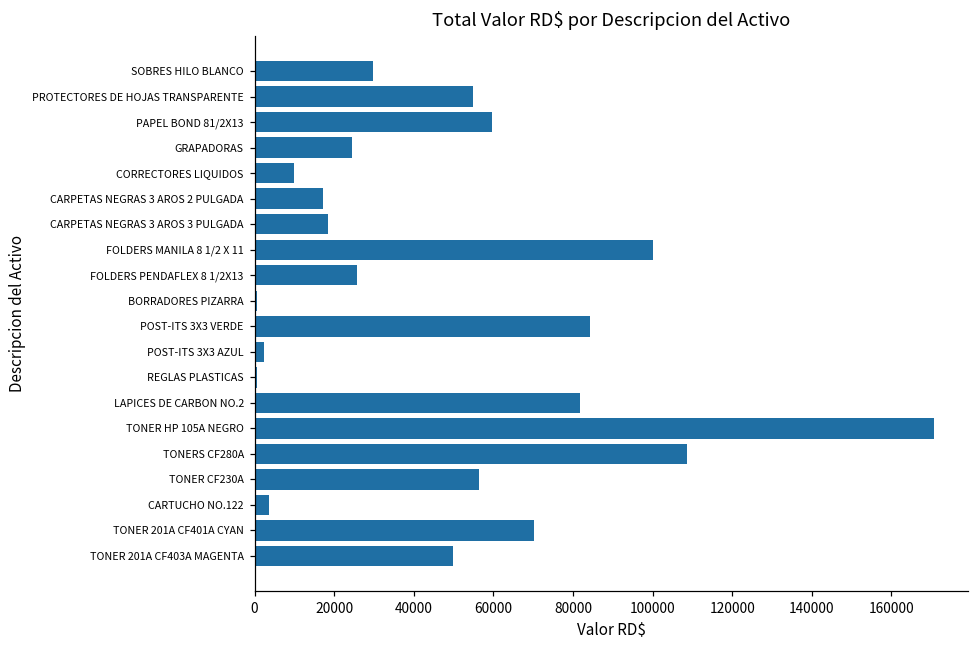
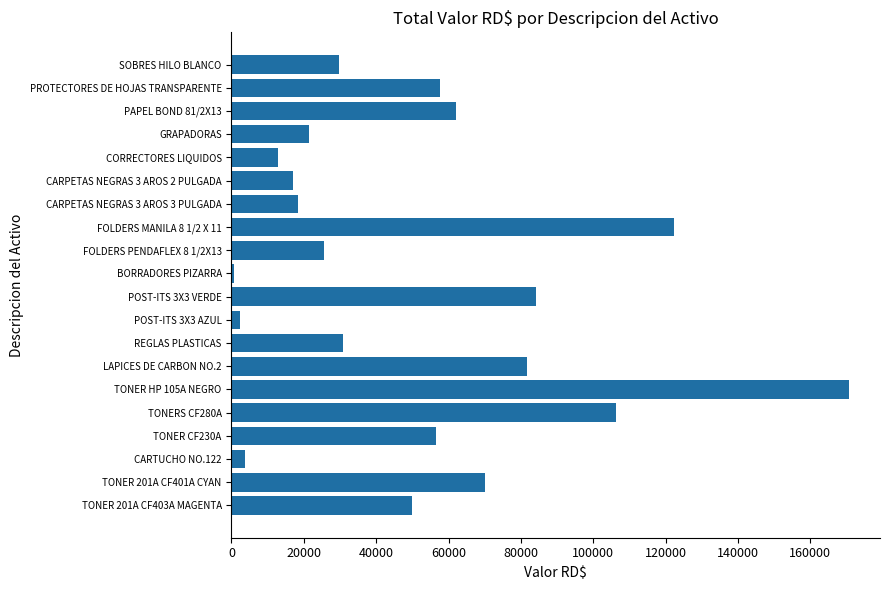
  {
    "SOBRES HILO BLANCO": 30000,
-   "PROTECTORES DE HOJAS TRANSPARENTE": 55000,
-   "PAPEL BOND 81/2X13": 60000,
-   "GRAPADORAS": 25000,
-   "CORRECTORES LIQUIDOS": 10000,
+   "PROTECTORES DE HOJAS TRANSPARENTE": 58000,
+   "PAPEL BOND 81/2X13": 62000,
+   "GRAPADORAS": 21000,
+   "CORRECTORES LIQUIDOS": 13000,
    "CARPETAS NEGRAS 3 AROS 2 PULGADA": 17000,
    "CARPETAS NEGRAS 3 AROS 3 PULGADA": 18000,
-   "FOLDERS MANILA 8 1/2 X 11": 100000,
+   "FOLDERS MANILA 8 1/2 X 11": 122000,
    "FOLDERS PENDAFLEX 8 1/2X13": 26000,
    "BORRADORES PIZARRA": 1000,
    "POST-ITS 3X3 VERDE": 84000,
    "POST-ITS 3X3 AZUL": 2000,
-   "REGLAS PLASTICAS": 1000,
+   "REGLAS PLASTICAS": 31000,
    "LAPICES DE CARBON NO.2": 82000,
    "TONER HP 105A NEGRO": 171000,
-   "TONERS CF280A": 109000,
+   "TONERS CF280A": 106000,
    "TONER CF230A": 56000,
    "CARTUCHO NO.122": 4000,
    "TONER 201A CF401A CYAN": 70000,
    "TONER 201A CF403A MAGENTA": 50000
  }
